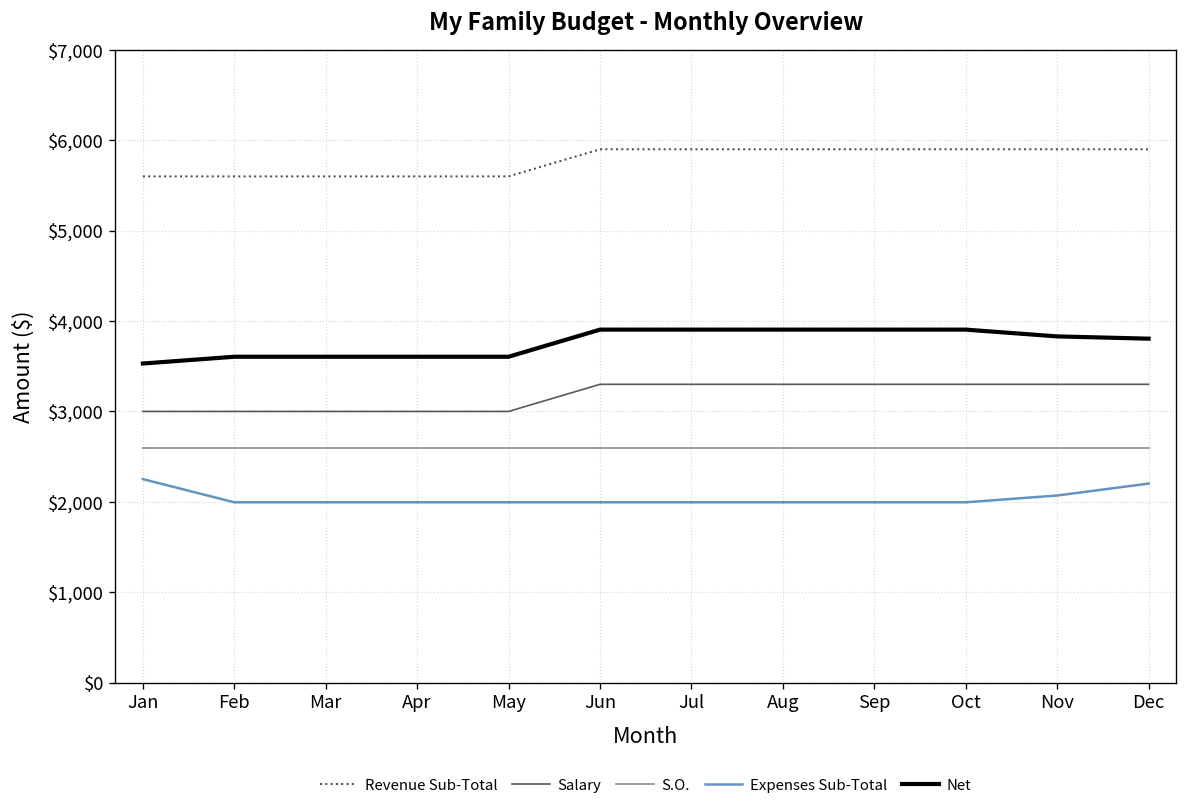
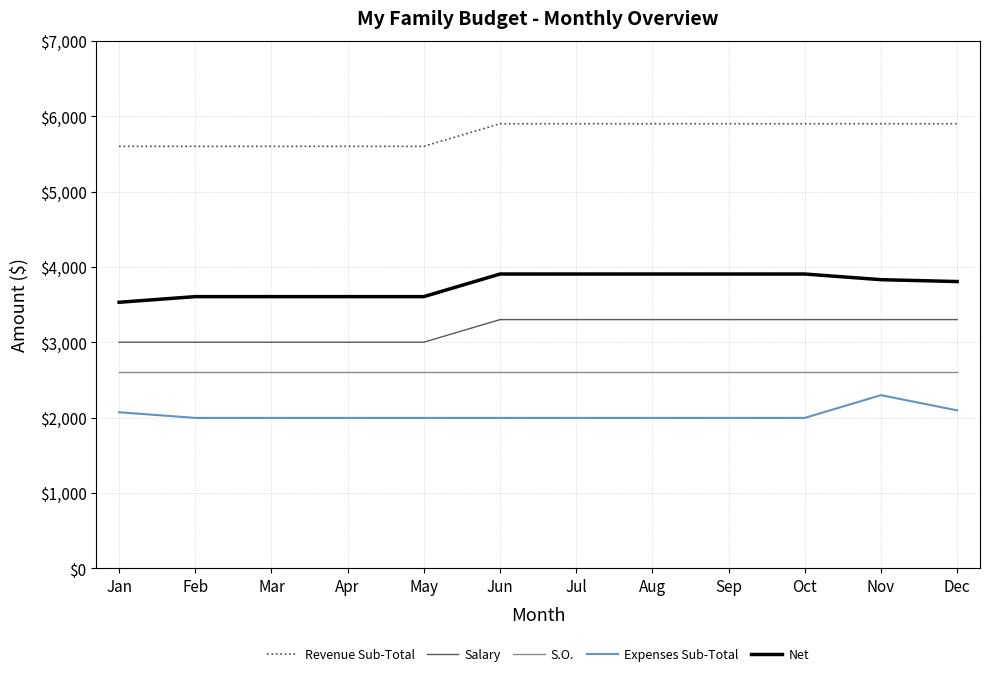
  {
    "Expenses Sub-Total": {
-     "Jan": "$2,300",
+     "Jan": "$2,100",
      "Feb": "$2,000",
      "Mar": "$2,000",
      "Apr": "$2,000",
      "May": "$2,000",
      "Jun": "$2,000",
      "Jul": "$2,000",
      "Aug": "$2,000",
      "Sep": "$2,000",
      "Oct": "$2,000",
-     "Nov": "$2,100",
-     "Dec": "$2,200"
+     "Nov": "$2,300",
+     "Dec": "$2,100"
    }
  }
